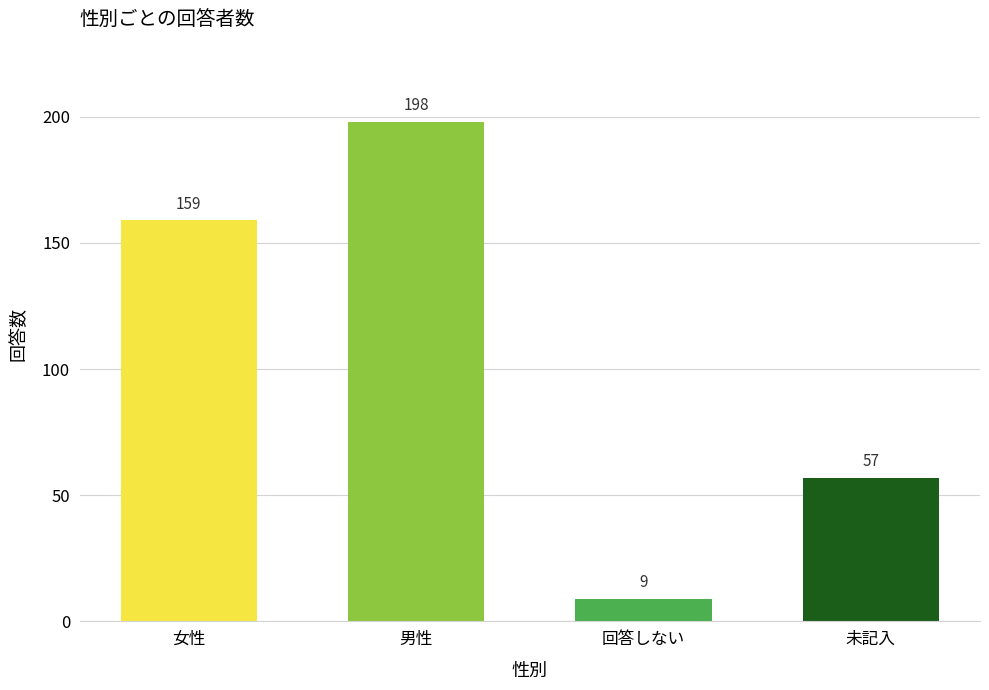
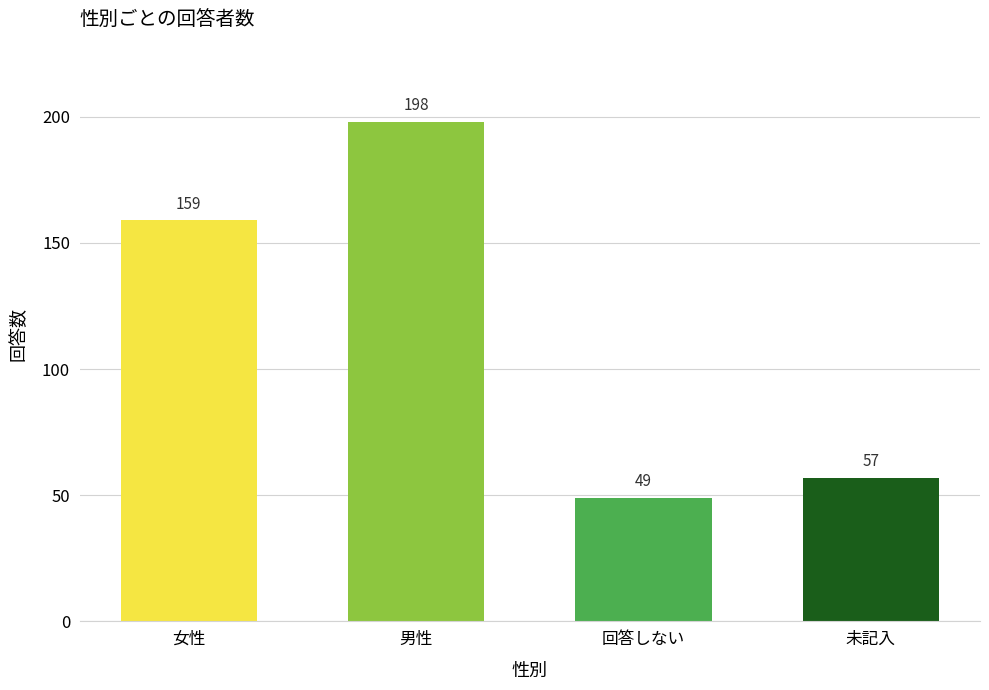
  {
    "女性": 159,
    "男性": 198,
-   "回答しない": 9,
+   "回答しない": 49,
    "未記入": 57
  }
